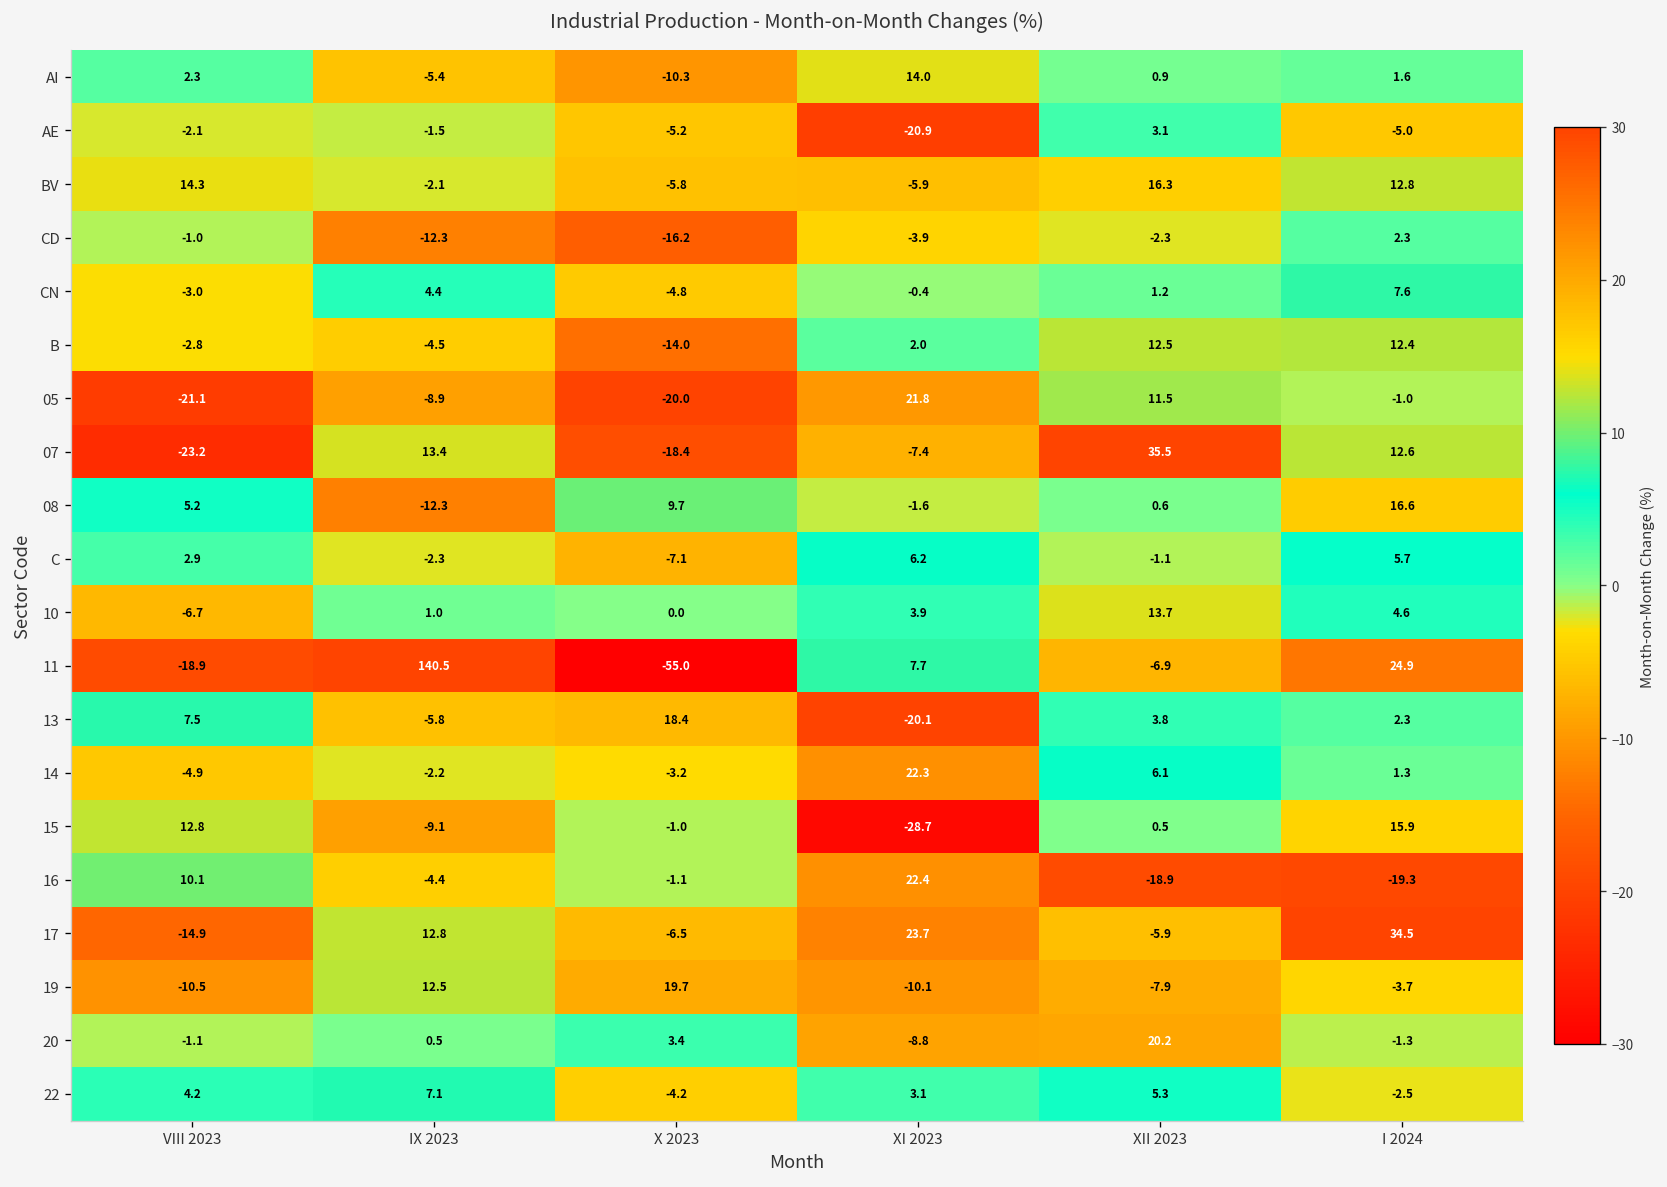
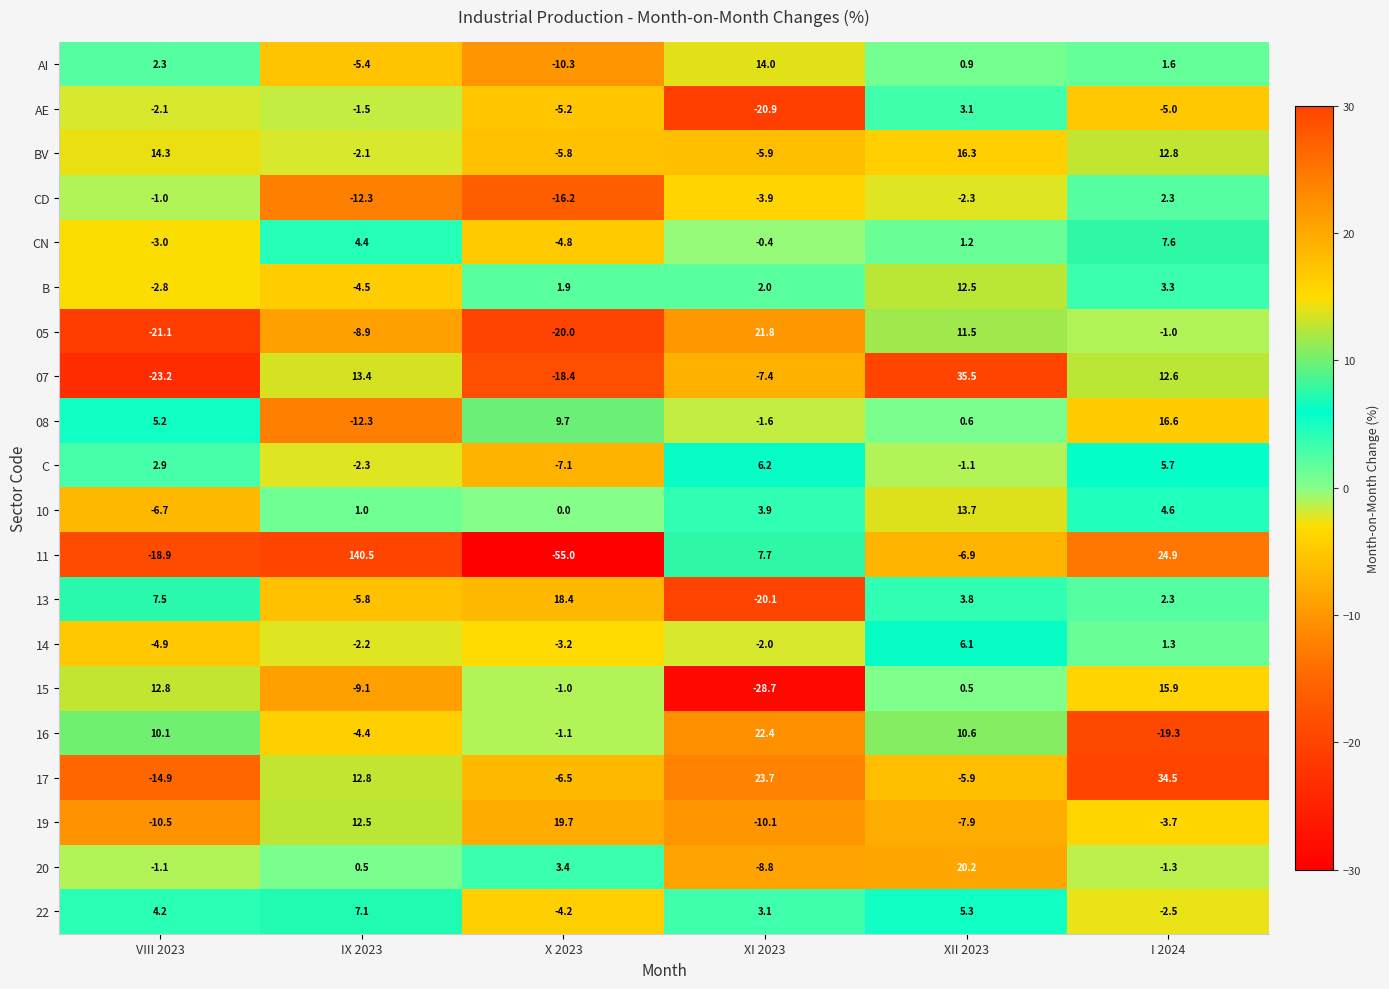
  {
    "AI": {
      "VIII 2023": 2.3,
      "IX 2023": -5.4,
      "X 2023": -10.3,
      "XI 2023": 14.0,
      "XII 2023": 0.9,
      "I 2024": 1.6
    },
    "AE": {
      "VIII 2023": -2.1,
      "IX 2023": -1.5,
      "X 2023": -5.2,
      "XI 2023": -20.9,
      "XII 2023": 3.1,
      "I 2024": -5.0
    },
    "BV": {
      "VIII 2023": 14.3,
      "IX 2023": -2.1,
      "X 2023": -5.8,
      "XI 2023": -5.9,
      "XII 2023": 16.3,
      "I 2024": 12.8
    },
    "CD": {
      "VIII 2023": -1.0,
      "IX 2023": -12.3,
      "X 2023": -16.2,
      "XI 2023": -3.9,
      "XII 2023": -2.3,
      "I 2024": 2.3
    },
    "CN": {
      "VIII 2023": -3.0,
      "IX 2023": 4.4,
      "X 2023": -4.8,
      "XI 2023": -0.4,
      "XII 2023": 1.2,
      "I 2024": 7.6
    },
    "B": {
      "VIII 2023": -2.8,
      "IX 2023": -4.5,
-     "X 2023": -14.0,
+     "X 2023": 1.9,
      "XI 2023": 2.0,
      "XII 2023": 12.5,
-     "I 2024": 12.4
+     "I 2024": 3.3
    },
    "05": {
      "VIII 2023": -21.1,
      "IX 2023": -8.9,
      "X 2023": -20.0,
      "XI 2023": 21.8,
      "XII 2023": 11.5,
      "I 2024": -1.0
    },
    "07": {
      "VIII 2023": -23.2,
      "IX 2023": 13.4,
      "X 2023": -18.4,
      "XI 2023": -7.4,
      "XII 2023": 35.5,
      "I 2024": 12.6
    },
    "08": {
      "VIII 2023": 5.2,
      "IX 2023": -12.3,
      "X 2023": 9.7,
      "XI 2023": -1.6,
      "XII 2023": 0.6,
      "I 2024": 16.6
    },
    "C": {
      "VIII 2023": 2.9,
      "IX 2023": -2.3,
      "X 2023": -7.1,
      "XI 2023": 6.2,
      "XII 2023": -1.1,
      "I 2024": 5.7
    },
    "10": {
      "VIII 2023": -6.7,
      "IX 2023": 1.0,
      "X 2023": 0.0,
      "XI 2023": 3.9,
      "XII 2023": 13.7,
      "I 2024": 4.6
    },
    "11": {
      "VIII 2023": -18.9,
      "IX 2023": 140.5,
      "X 2023": -55.0,
      "XI 2023": 7.7,
      "XII 2023": -6.9,
      "I 2024": 24.9
    },
    "13": {
      "VIII 2023": 7.5,
      "IX 2023": -5.8,
      "X 2023": 18.4,
      "XI 2023": -20.1,
      "XII 2023": 3.8,
      "I 2024": 2.3
    },
    "14": {
      "VIII 2023": -4.9,
      "IX 2023": -2.2,
      "X 2023": -3.2,
-     "XI 2023": 22.3,
+     "XI 2023": -2.0,
      "XII 2023": 6.1,
      "I 2024": 1.3
    },
    "15": {
      "VIII 2023": 12.8,
      "IX 2023": -9.1,
      "X 2023": -1.0,
      "XI 2023": -28.7,
      "XII 2023": 0.5,
      "I 2024": 15.9
    },
    "16": {
      "VIII 2023": 10.1,
      "IX 2023": -4.4,
      "X 2023": -1.1,
      "XI 2023": 22.4,
-     "XII 2023": -18.9,
+     "XII 2023": 10.6,
      "I 2024": -19.3
    },
    "17": {
      "VIII 2023": -14.9,
      "IX 2023": 12.8,
      "X 2023": -6.5,
      "XI 2023": 23.7,
      "XII 2023": -5.9,
      "I 2024": 34.5
    },
    "19": {
      "VIII 2023": -10.5,
      "IX 2023": 12.5,
      "X 2023": 19.7,
      "XI 2023": -10.1,
      "XII 2023": -7.9,
      "I 2024": -3.7
    },
    "20": {
      "VIII 2023": -1.1,
      "IX 2023": 0.5,
      "X 2023": 3.4,
      "XI 2023": -8.8,
      "XII 2023": 20.2,
      "I 2024": -1.3
    },
    "22": {
      "VIII 2023": 4.2,
      "IX 2023": 7.1,
      "X 2023": -4.2,
      "XI 2023": 3.1,
      "XII 2023": 5.3,
      "I 2024": -2.5
    }
  }
